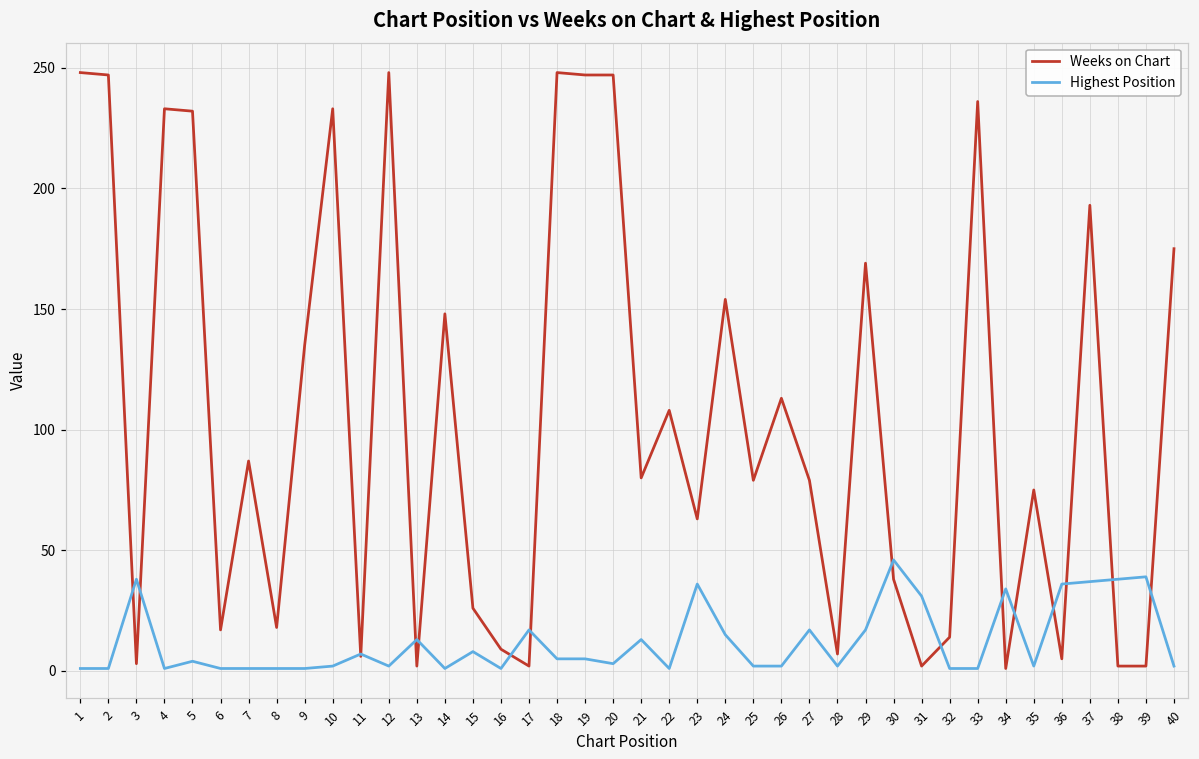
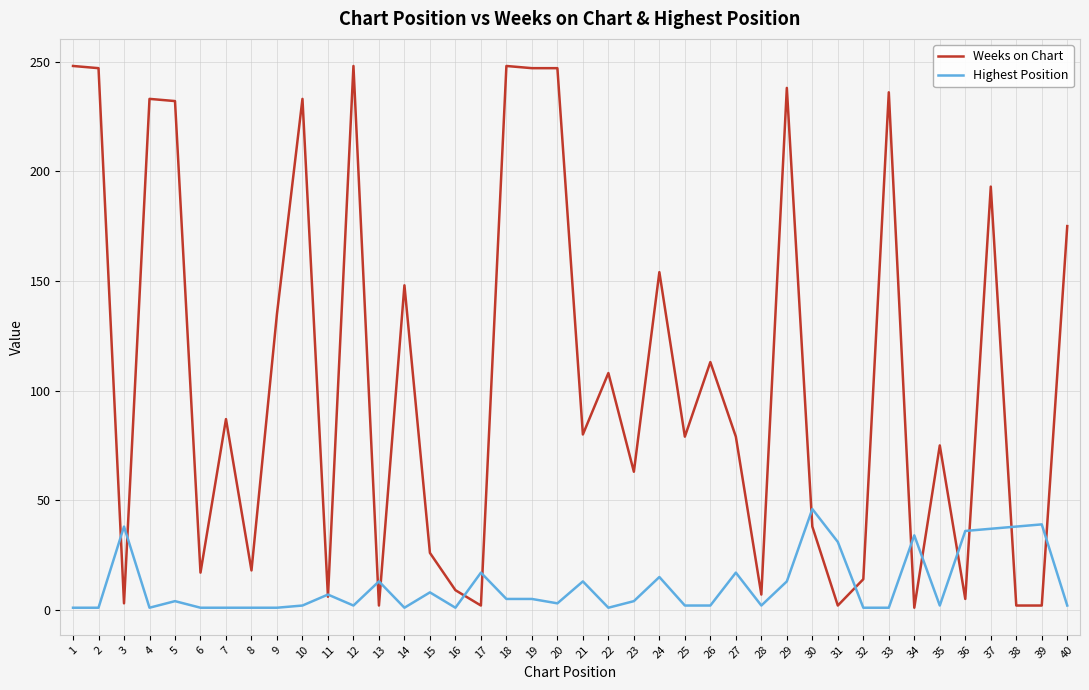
  {
    "Weeks on Chart": {
      "1": 248,
      "2": 247,
      "3": 3,
      "4": 233,
      "5": 232,
      "6": 17,
      "7": 87,
      "8": 18,
      "9": 135,
      "10": 233,
      "12": 248,
      "13": 2,
      "14": 148,
      "15": 26,
      "16": 9,
      "17": 2,
      "18": 248,
      "19": 247,
      "20": 247,
      "21": 80,
      "22": 108,
      "23": 63,
      "24": 154,
      "25": 79,
      "26": 113,
      "27": 79,
      "28": 7,
-     "29": 169,
+     "29": 238,
      "30": 38,
      "31": 2,
      "32": 14,
      "33": 236,
      "34": 1,
      "35": 75,
      "36": 5,
      "37": 193,
      "38": 2,
      "39": 2,
      "40": 175
    },
    "Highest Position": {
      "1": 1,
      "2": 1,
      "3": 38,
      "4": 1,
      "5": 4,
      "6": 1,
      "7": 1,
      "8": 1,
      "9": 1,
      "10": 2,
      "12": 2,
      "13": 13,
      "14": 1,
      "15": 8,
      "16": 1,
      "17": 17,
      "18": 5,
      "19": 5,
      "20": 3,
      "21": 13,
      "22": 1,
-     "23": 36,
+     "23": 4,
      "24": 15,
      "25": 2,
      "26": 2,
      "27": 17,
      "28": 2,
-     "29": 17,
+     "29": 13,
      "30": 46,
      "31": 31,
      "32": 1,
      "33": 1,
      "34": 34,
      "35": 2,
      "36": 36,
      "37": 37,
      "38": 38,
      "39": 39,
      "40": 2
    }
  }
